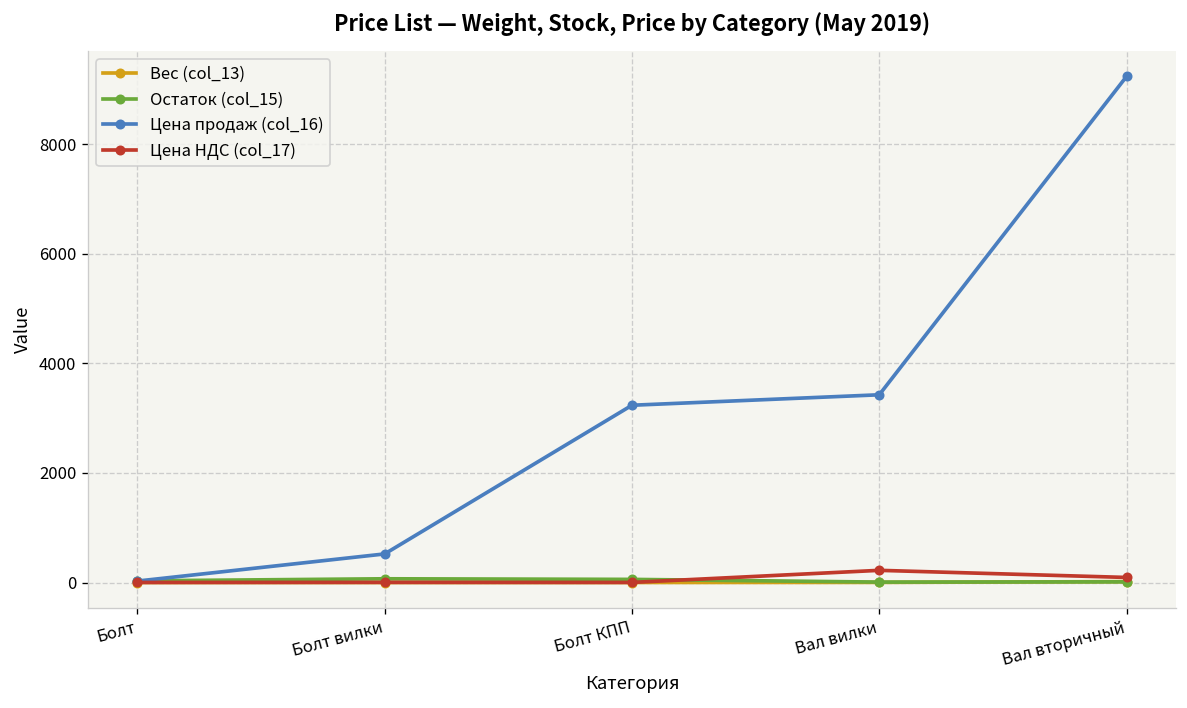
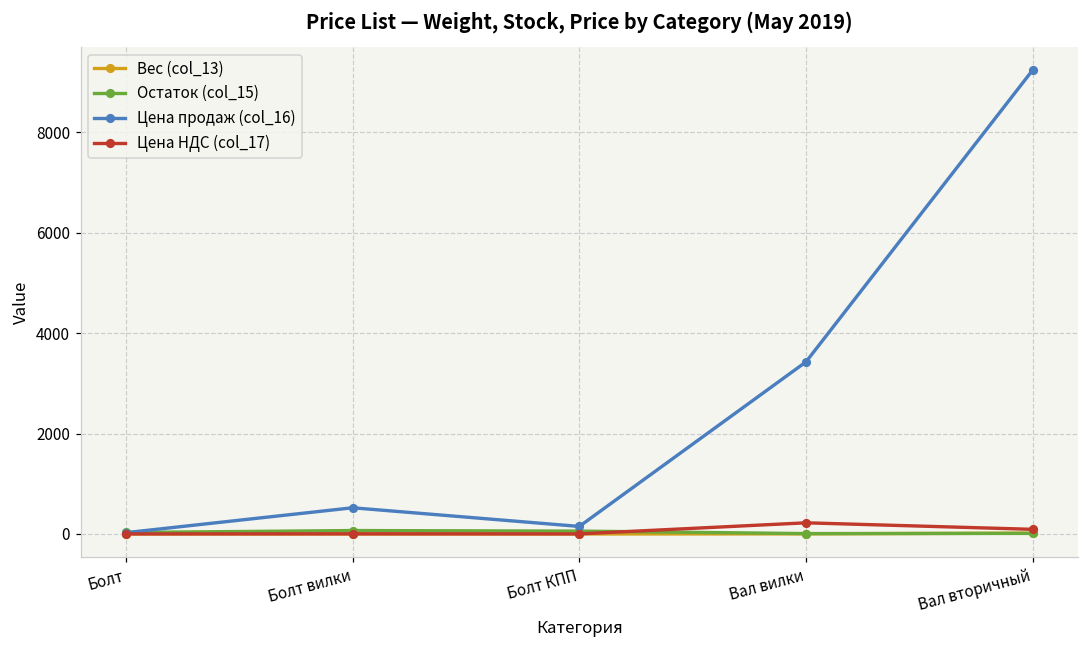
  {
    "Остаток (col_15)": {
      "Болт вилки": 100,
      "Болт КПП": 100
    },
    "Цена продаж (col_16)": {
      "Болт вилки": 500,
-     "Болт КПП": 3200,
+     "Болт КПП": 200,
      "Вал вилки": 3400,
      "Вал вторичный": 9200
    },
    "Цена НДС (col_17)": {
      "Вал вилки": 200,
      "Вал вторичный": 100
    }
  }
